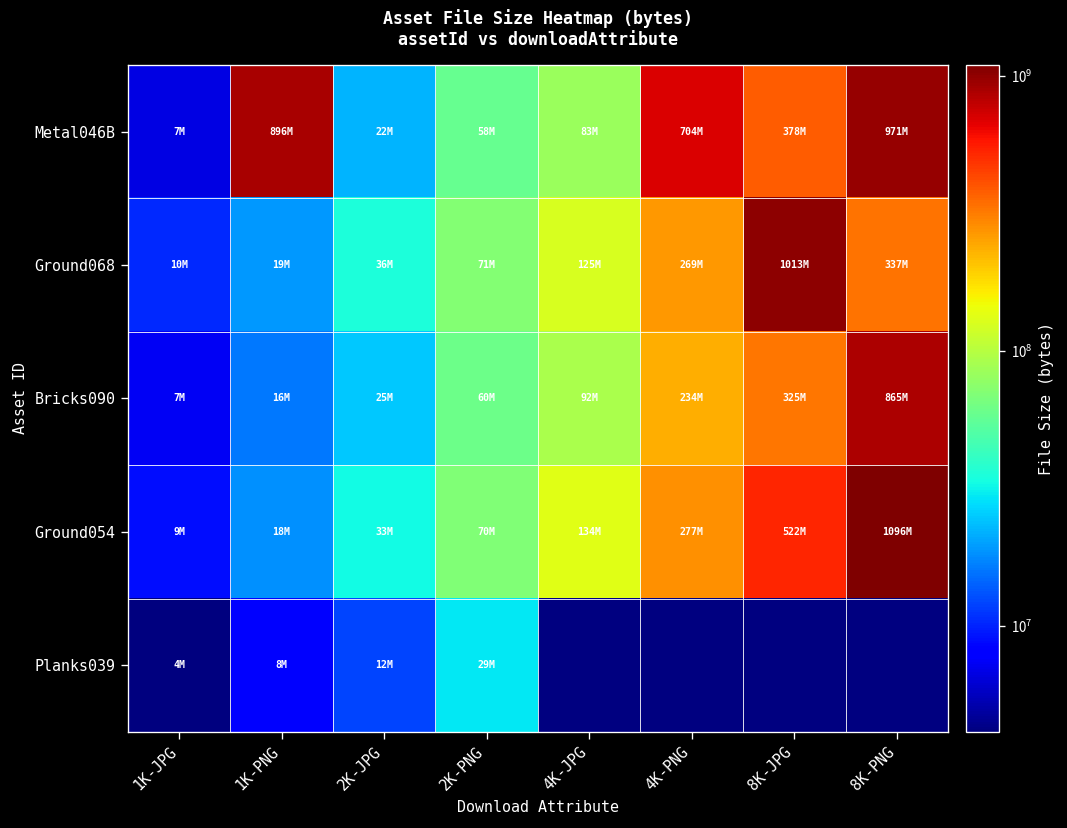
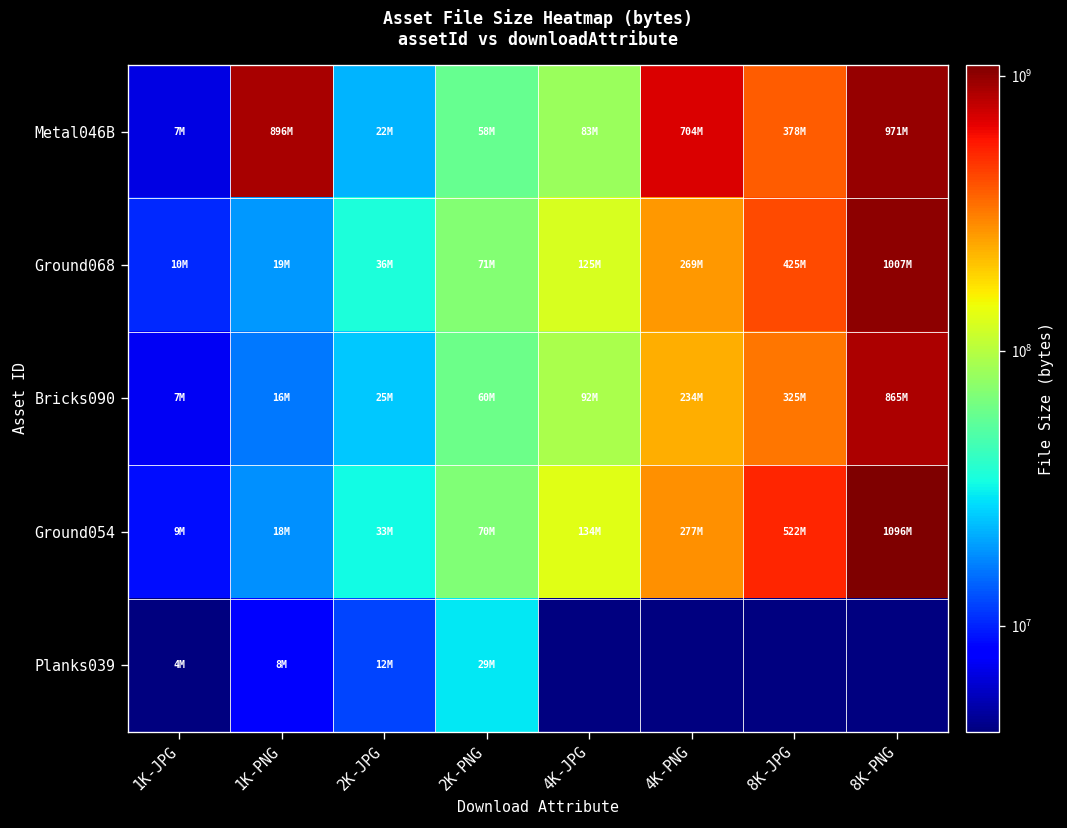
  {
    "Metal046B": {
      "1K-JPG": "7M",
      "1K-PNG": "896M",
      "2K-JPG": "22M",
      "2K-PNG": "58M",
      "4K-JPG": "83M",
      "4K-PNG": "704M",
      "8K-JPG": "378M",
      "8K-PNG": "971M"
    },
    "Ground068": {
      "1K-JPG": "10M",
      "1K-PNG": "19M",
      "2K-JPG": "36M",
      "2K-PNG": "71M",
      "4K-JPG": "125M",
      "4K-PNG": "269M",
-     "8K-JPG": "1013M",
-     "8K-PNG": "337M"
+     "8K-JPG": "425M",
+     "8K-PNG": "1007M"
    },
    "Bricks090": {
      "1K-JPG": "7M",
      "1K-PNG": "16M",
      "2K-JPG": "25M",
      "2K-PNG": "60M",
      "4K-JPG": "92M",
      "4K-PNG": "234M",
      "8K-JPG": "325M",
      "8K-PNG": "865M"
    },
    "Ground054": {
      "1K-JPG": "9M",
      "1K-PNG": "18M",
      "2K-JPG": "33M",
      "2K-PNG": "70M",
      "4K-JPG": "134M",
      "4K-PNG": "277M",
      "8K-JPG": "522M",
      "8K-PNG": "1096M"
    },
    "Planks039": {
      "1K-JPG": "4M",
      "1K-PNG": "8M",
      "2K-JPG": "12M",
      "2K-PNG": "29M"
    }
  }
